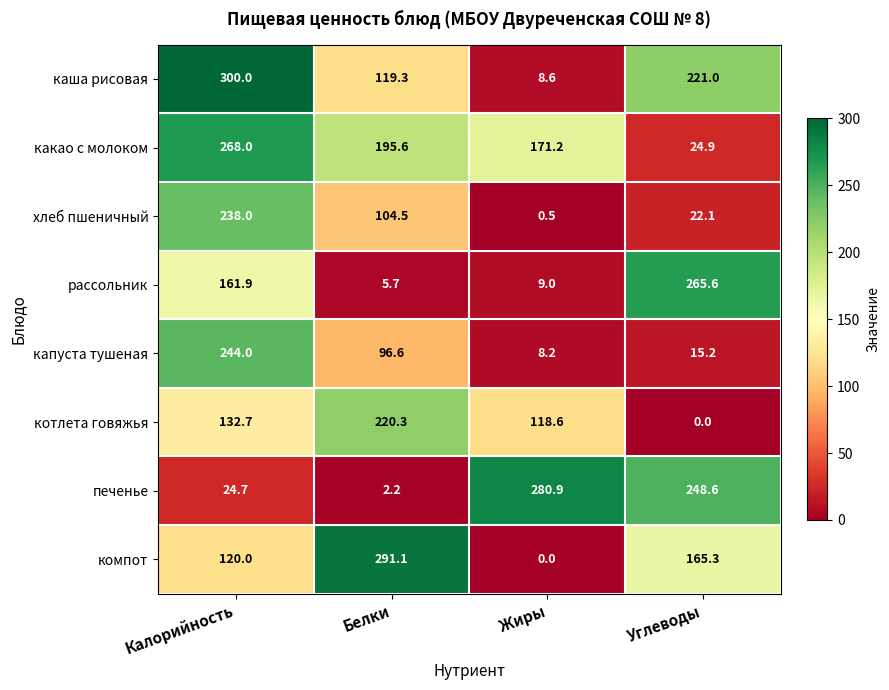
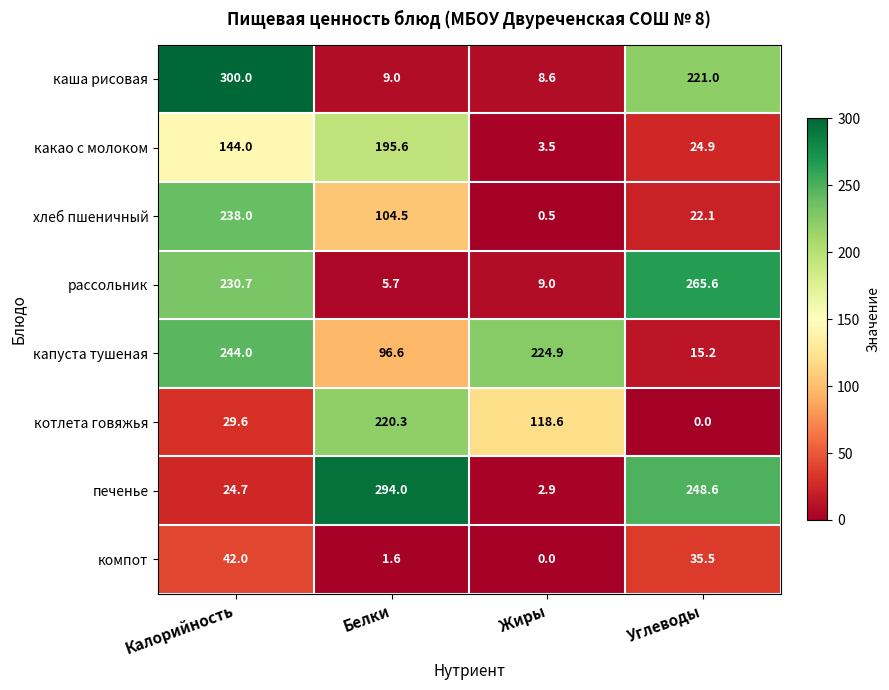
  {
    "каша рисовая": {
      "Калорийность": 300.0,
-     "Белки": 119.3,
+     "Белки": 9.0,
      "Жиры": 8.6,
      "Углеводы": 221.0
    },
    "какао с молоком": {
-     "Калорийность": 268.0,
+     "Калорийность": 144.0,
      "Белки": 195.6,
-     "Жиры": 171.2,
+     "Жиры": 3.5,
      "Углеводы": 24.9
    },
    "хлеб пшеничный": {
      "Калорийность": 238.0,
      "Белки": 104.5,
      "Жиры": 0.5,
      "Углеводы": 22.1
    },
    "рассольник": {
-     "Калорийность": 161.9,
+     "Калорийность": 230.7,
      "Белки": 5.7,
      "Жиры": 9.0,
      "Углеводы": 265.6
    },
    "капуста тушеная": {
      "Калорийность": 244.0,
      "Белки": 96.6,
-     "Жиры": 8.2,
+     "Жиры": 224.9,
      "Углеводы": 15.2
    },
    "котлета говяжья": {
-     "Калорийность": 132.7,
+     "Калорийность": 29.6,
      "Белки": 220.3,
      "Жиры": 118.6,
      "Углеводы": 0.0
    },
    "печенье": {
      "Калорийность": 24.7,
-     "Белки": 2.2,
-     "Жиры": 280.9,
+     "Белки": 294.0,
+     "Жиры": 2.9,
      "Углеводы": 248.6
    },
    "компот": {
-     "Калорийность": 120.0,
-     "Белки": 291.1,
+     "Калорийность": 42.0,
+     "Белки": 1.6,
      "Жиры": 0.0,
-     "Углеводы": 165.3
+     "Углеводы": 35.5
    }
  }
